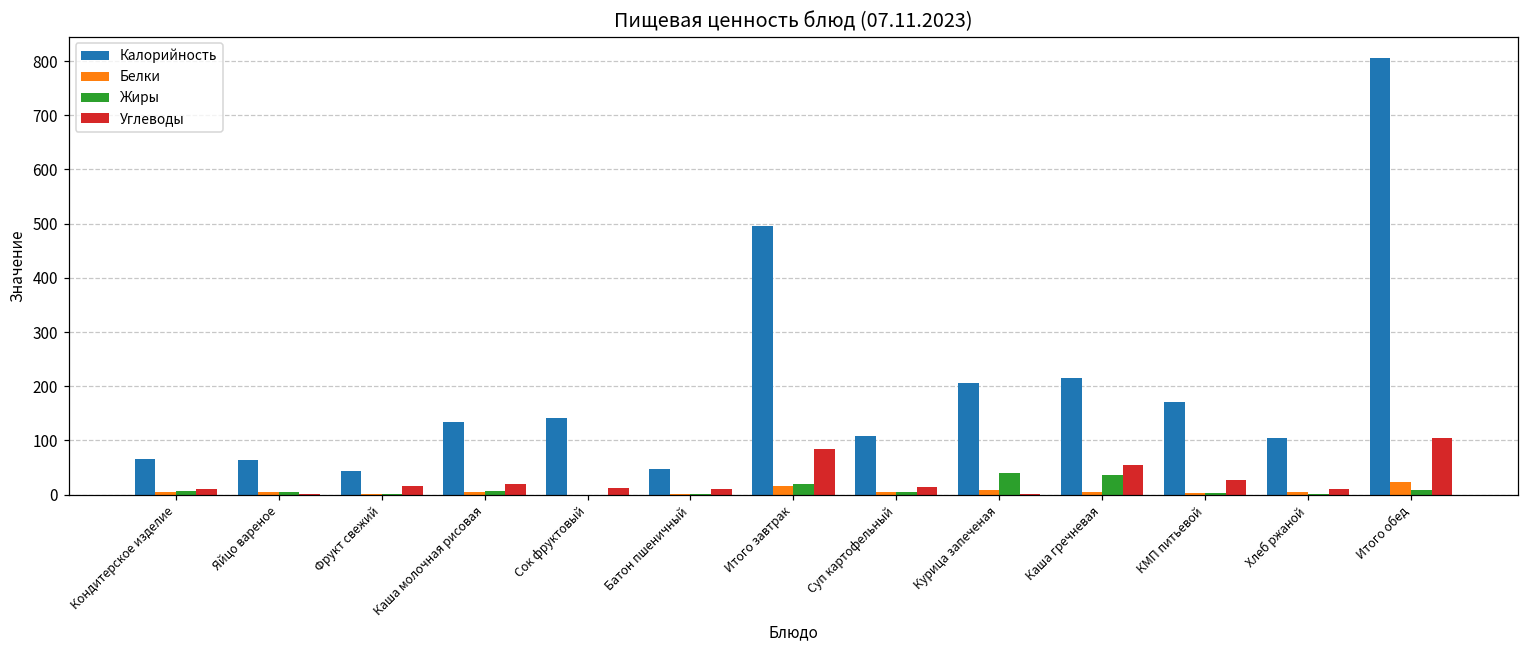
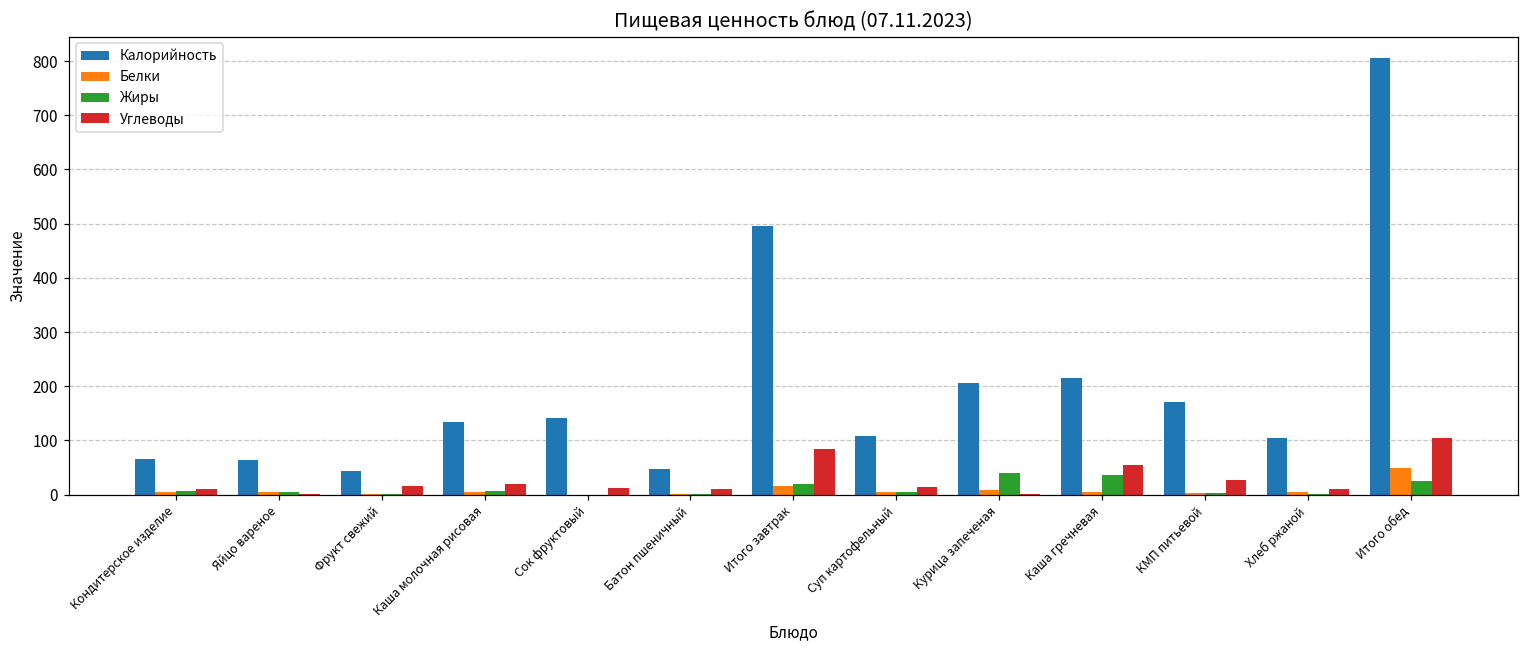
  {
    "Калорийность": {
      "Кондитерское изделие": 70,
      "Яйцо вареное": 60,
      "Фрукт свежий": 40,
      "Каша молочная рисовая": 130,
      "Сок фруктовый": 140,
      "Батон пшеничный": 50,
      "Итого завтрак": 500,
      "Суп картофельный": 110,
      "Курица запеченая": 210,
      "Каша гречневая": 220,
      "КМП питьевой": 170,
      "Хлеб ржаной": 100,
      "Итого обед": 810
    },
    "Белки": {
      "Яйцо вареное": 10,
      "Итого завтрак": 20,
      "Курица запеченая": 10,
      "Каша гречневая": 10,
-     "Итого обед": 20
+     "Итого обед": 50
    },
    "Жиры": {
      "Кондитерское изделие": 10,
      "Каша молочная рисовая": 10,
      "Сок фруктовый": 0,
      "Итого завтрак": 20,
      "Курица запеченая": 40,
      "Каша гречневая": 40,
-     "Итого обед": 10
+     "Итого обед": 30
    },
    "Углеводы": {
      "Кондитерское изделие": 10,
      "Фрукт свежий": 20,
      "Каша молочная рисовая": 20,
      "Сок фруктовый": 10,
      "Батон пшеничный": 10,
      "Итого завтрак": 80,
      "Суп картофельный": 10,
      "Каша гречневая": 50,
      "КМП питьевой": 30,
      "Хлеб ржаной": 10,
      "Итого обед": 100
    }
  }
